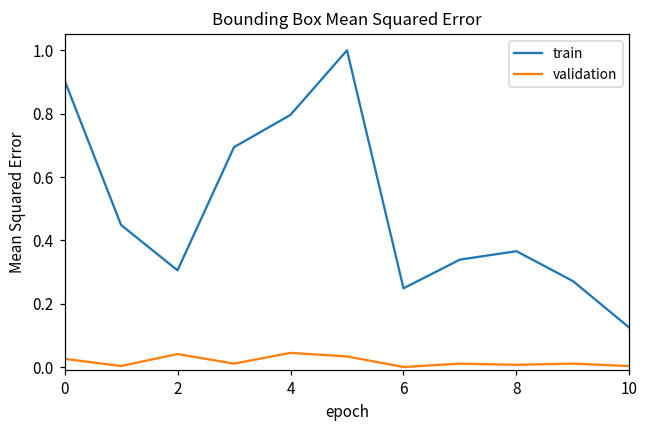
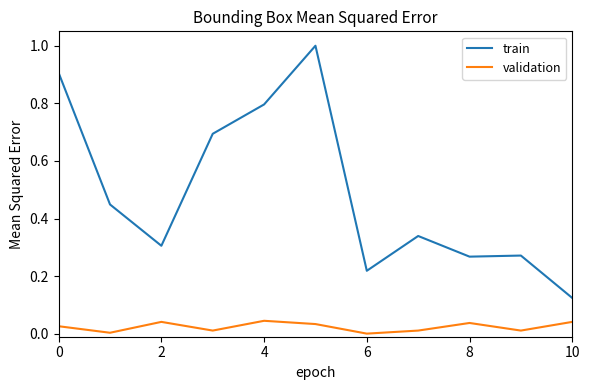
  {
    "train": {
      "0": 0.91,
      "2": 0.31,
      "4": 0.80,
-     "6": 0.25,
-     "8": 0.37,
+     "6": 0.22,
+     "8": 0.27,
      "10": 0.12
    },
    "validation": {
      "0": 0.03,
      "2": 0.04,
      "4": 0.05,
      "6": 0.00,
-     "8": 0.01,
-     "10": 0.00
+     "8": 0.04,
+     "10": 0.04
    }
  }
